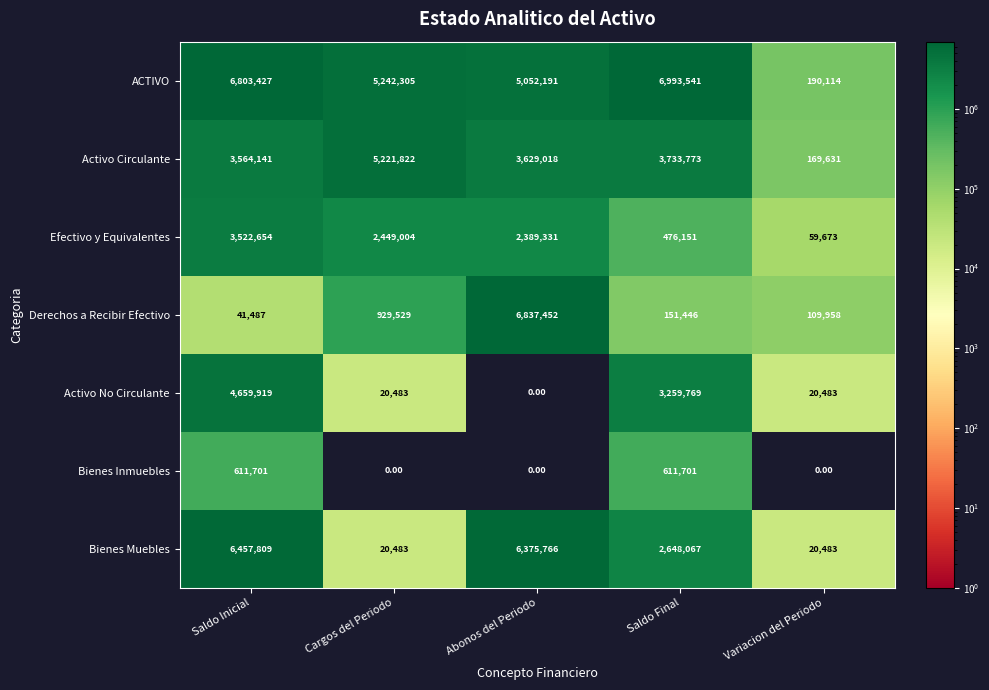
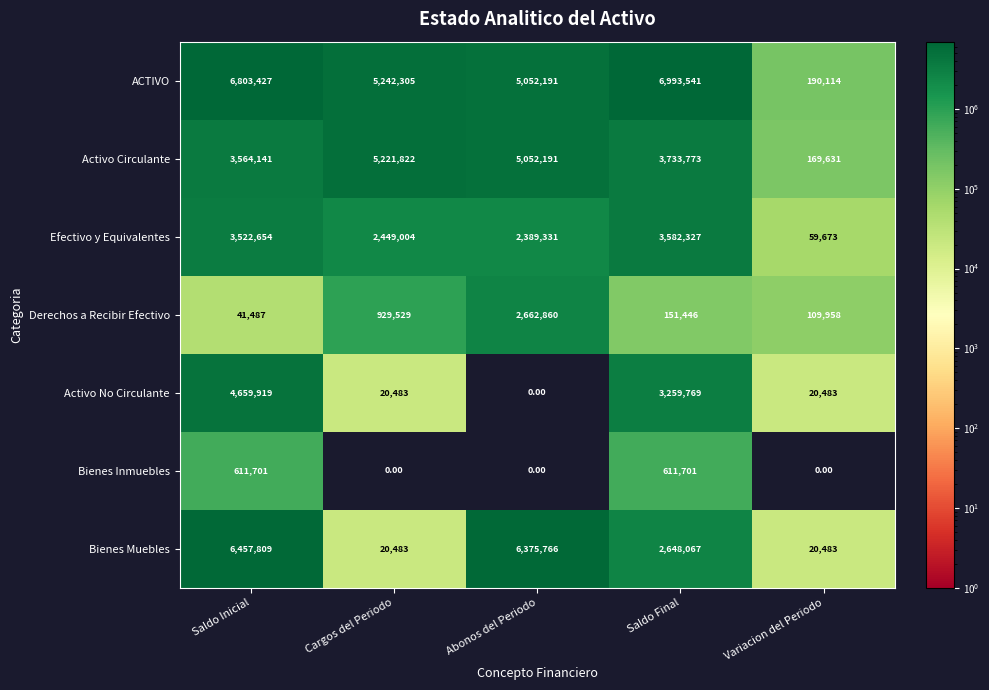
  {
    "ACTIVO": {
      "Saldo Inicial": "6,803,427",
      "Cargos del Periodo": "5,242,305",
      "Abonos del Periodo": "5,052,191",
      "Saldo Final": "6,993,541",
      "Variacion del Periodo": "190,114"
    },
    "Activo Circulante": {
      "Saldo Inicial": "3,564,141",
      "Cargos del Periodo": "5,221,822",
-     "Abonos del Periodo": "3,629,018",
+     "Abonos del Periodo": "5,052,191",
      "Saldo Final": "3,733,773",
      "Variacion del Periodo": "169,631"
    },
    "Efectivo y Equivalentes": {
      "Saldo Inicial": "3,522,654",
      "Cargos del Periodo": "2,449,004",
      "Abonos del Periodo": "2,389,331",
-     "Saldo Final": "476,151",
+     "Saldo Final": "3,582,327",
      "Variacion del Periodo": "59,673"
    },
    "Derechos a Recibir Efectivo": {
      "Saldo Inicial": "41,487",
      "Cargos del Periodo": "929,529",
-     "Abonos del Periodo": "6,837,452",
+     "Abonos del Periodo": "2,662,860",
      "Saldo Final": "151,446",
      "Variacion del Periodo": "109,958"
    },
    "Activo No Circulante": {
      "Saldo Inicial": "4,659,919",
      "Cargos del Periodo": "20,483",
      "Abonos del Periodo": "0.00",
      "Saldo Final": "3,259,769",
      "Variacion del Periodo": "20,483"
    },
    "Bienes Inmuebles": {
      "Saldo Inicial": "611,701",
      "Cargos del Periodo": "0.00",
      "Abonos del Periodo": "0.00",
      "Saldo Final": "611,701",
      "Variacion del Periodo": "0.00"
    },
    "Bienes Muebles": {
      "Saldo Inicial": "6,457,809",
      "Cargos del Periodo": "20,483",
      "Abonos del Periodo": "6,375,766",
      "Saldo Final": "2,648,067",
      "Variacion del Periodo": "20,483"
    }
  }
